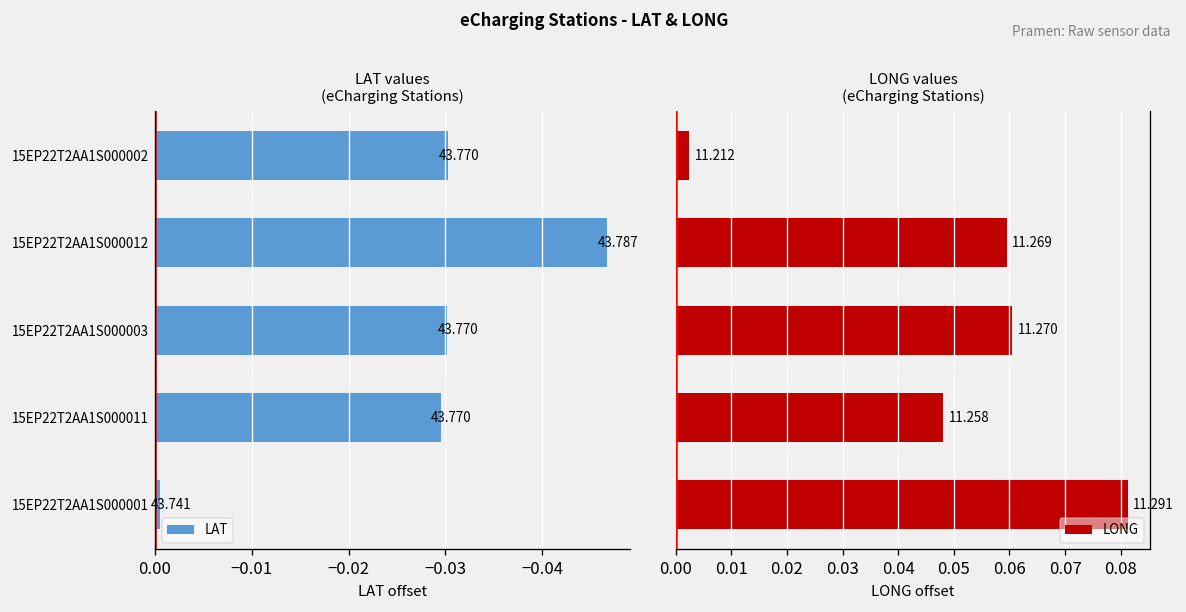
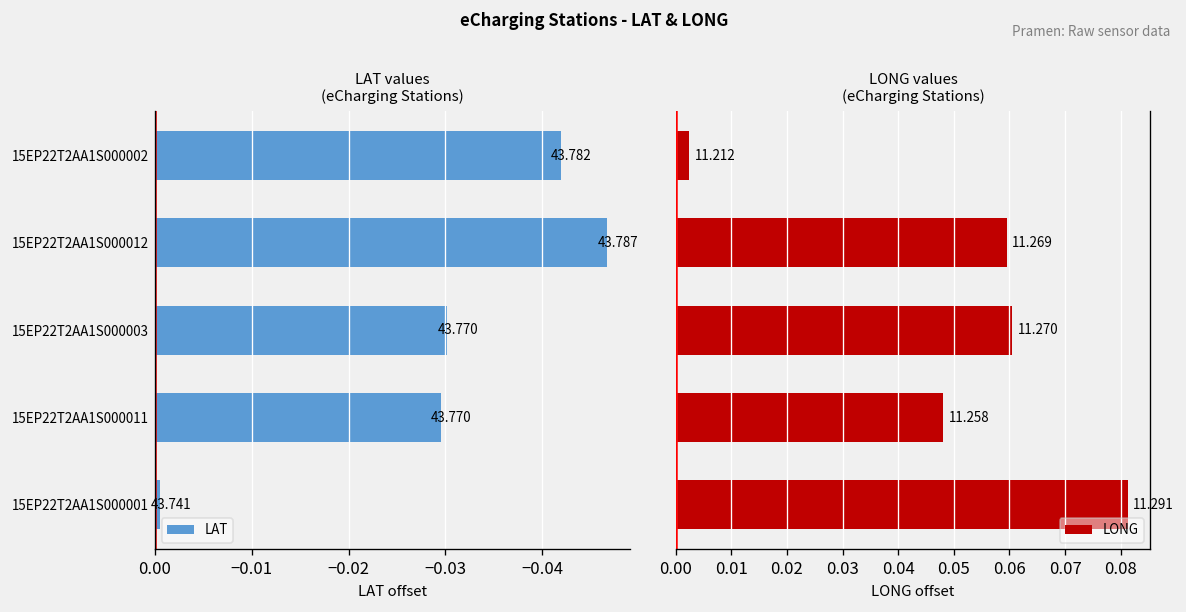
  {
    "LAT values (eCharging Stations)": {
-     "15EP22T2AA1S000002": 43.770
+     "15EP22T2AA1S000002": 43.782
    }
  }
